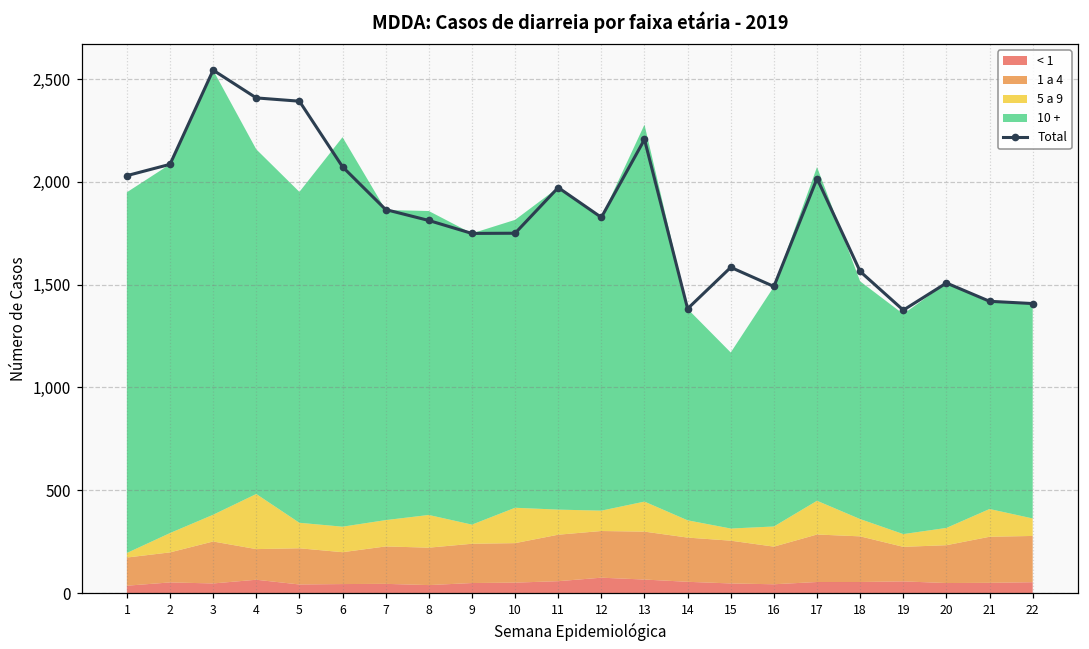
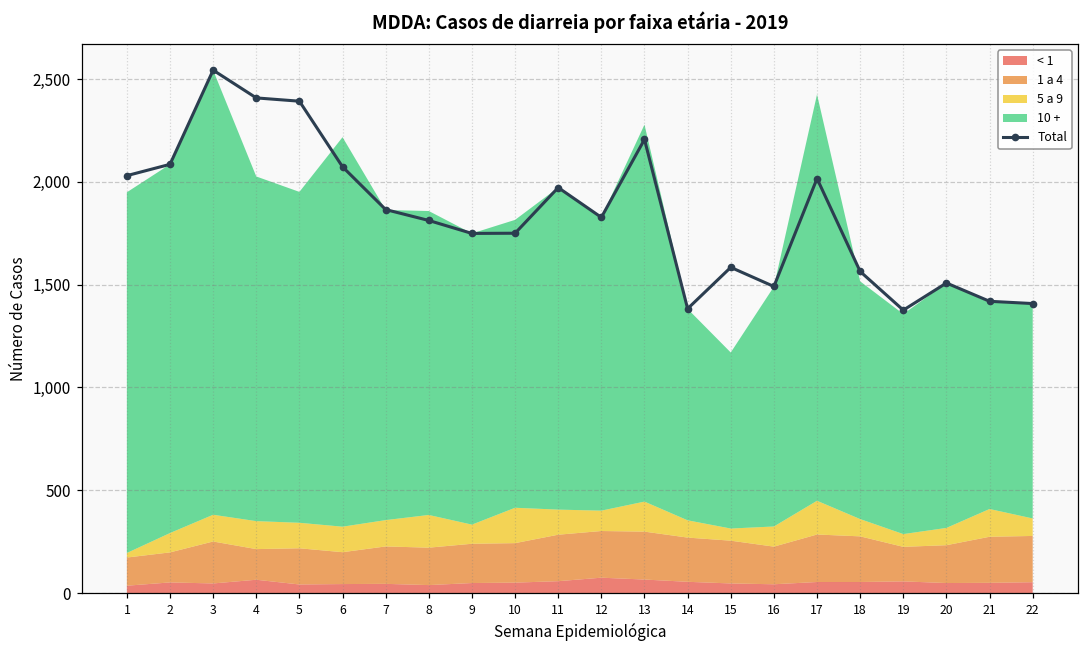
  {
    "Total": {
      "1": "2,030",
      "4": "2,410",
      "5": "2,390",
      "6": "2,070",
      "8": "1,810",
      "10": "1,750",
      "13": "2,210",
      "15": "1,580",
      "17": "2,020",
      "18": "1,560",
      "19": "1,380"
    },
    "5 a 9": {
      "1": "20",
      "2": "90",
      "3": "130",
-     "4": "270",
+     "4": "140",
      "5": "120",
      "6": "120",
      "7": "130",
      "8": "160",
      "9": "90",
      "10": "170",
      "11": "120",
      "12": "100",
      "13": "150",
      "14": "80",
      "15": "60",
      "16": "100",
      "17": "160",
      "18": "80",
      "19": "60",
      "20": "80",
      "21": "140",
      "22": "90"
    },
    "10 +": {
      "1": "1,750",
      "4": "1,680",
      "5": "1,610",
      "6": "1,890",
      "8": "1,480",
      "10": "1,400",
      "13": "1,830",
      "15": "860",
-     "17": "1,620",
+     "17": "1,980",
      "18": "1,160",
      "19": "1,070"
    }
  }
